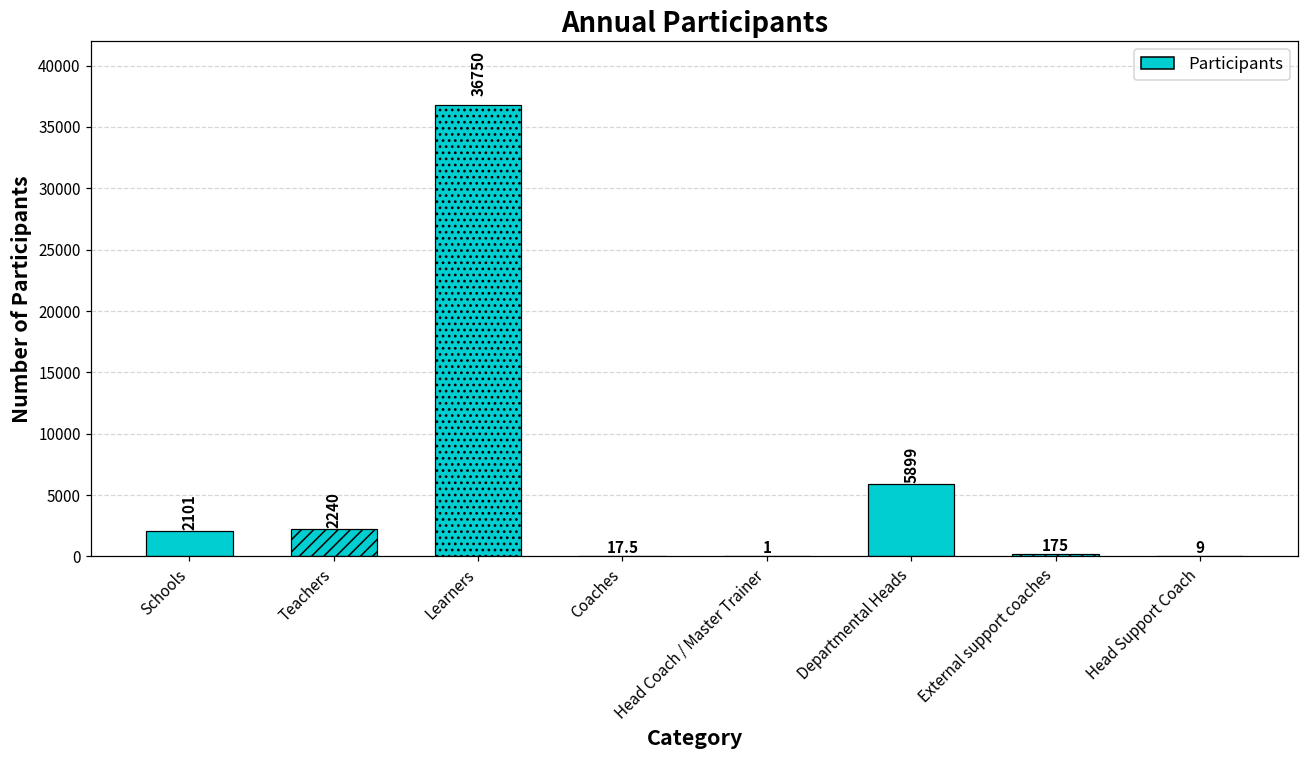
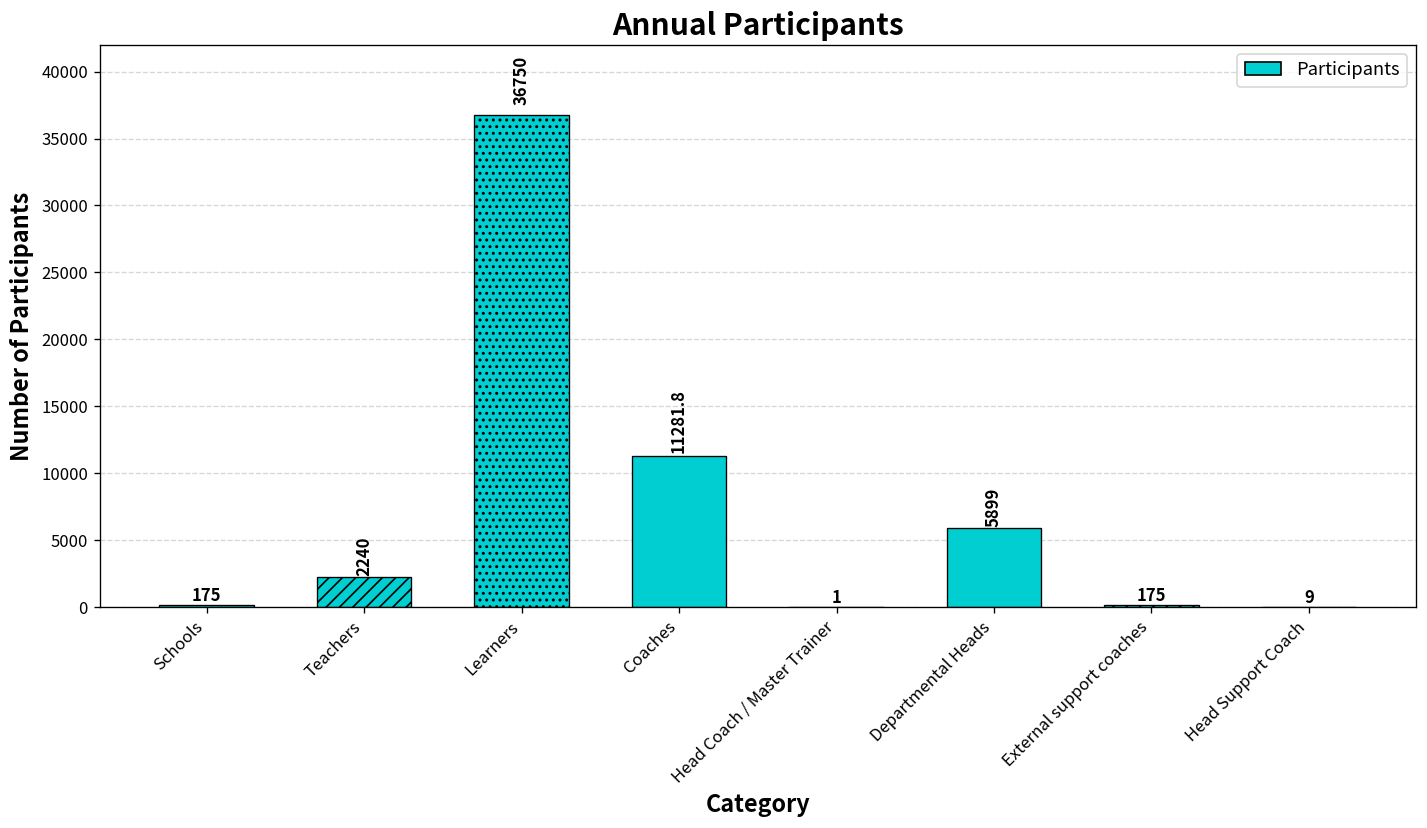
  {
-   "Schools": 2101,
+   "Schools": 175,
    "Teachers": 2240,
    "Learners": 36750,
-   "Coaches": 17.5,
+   "Coaches": 11281.8,
    "Head Coach / Master Trainer": 1,
    "Departmental Heads": 5899,
    "External support coaches": 175,
    "Head Support Coach": 9
  }
